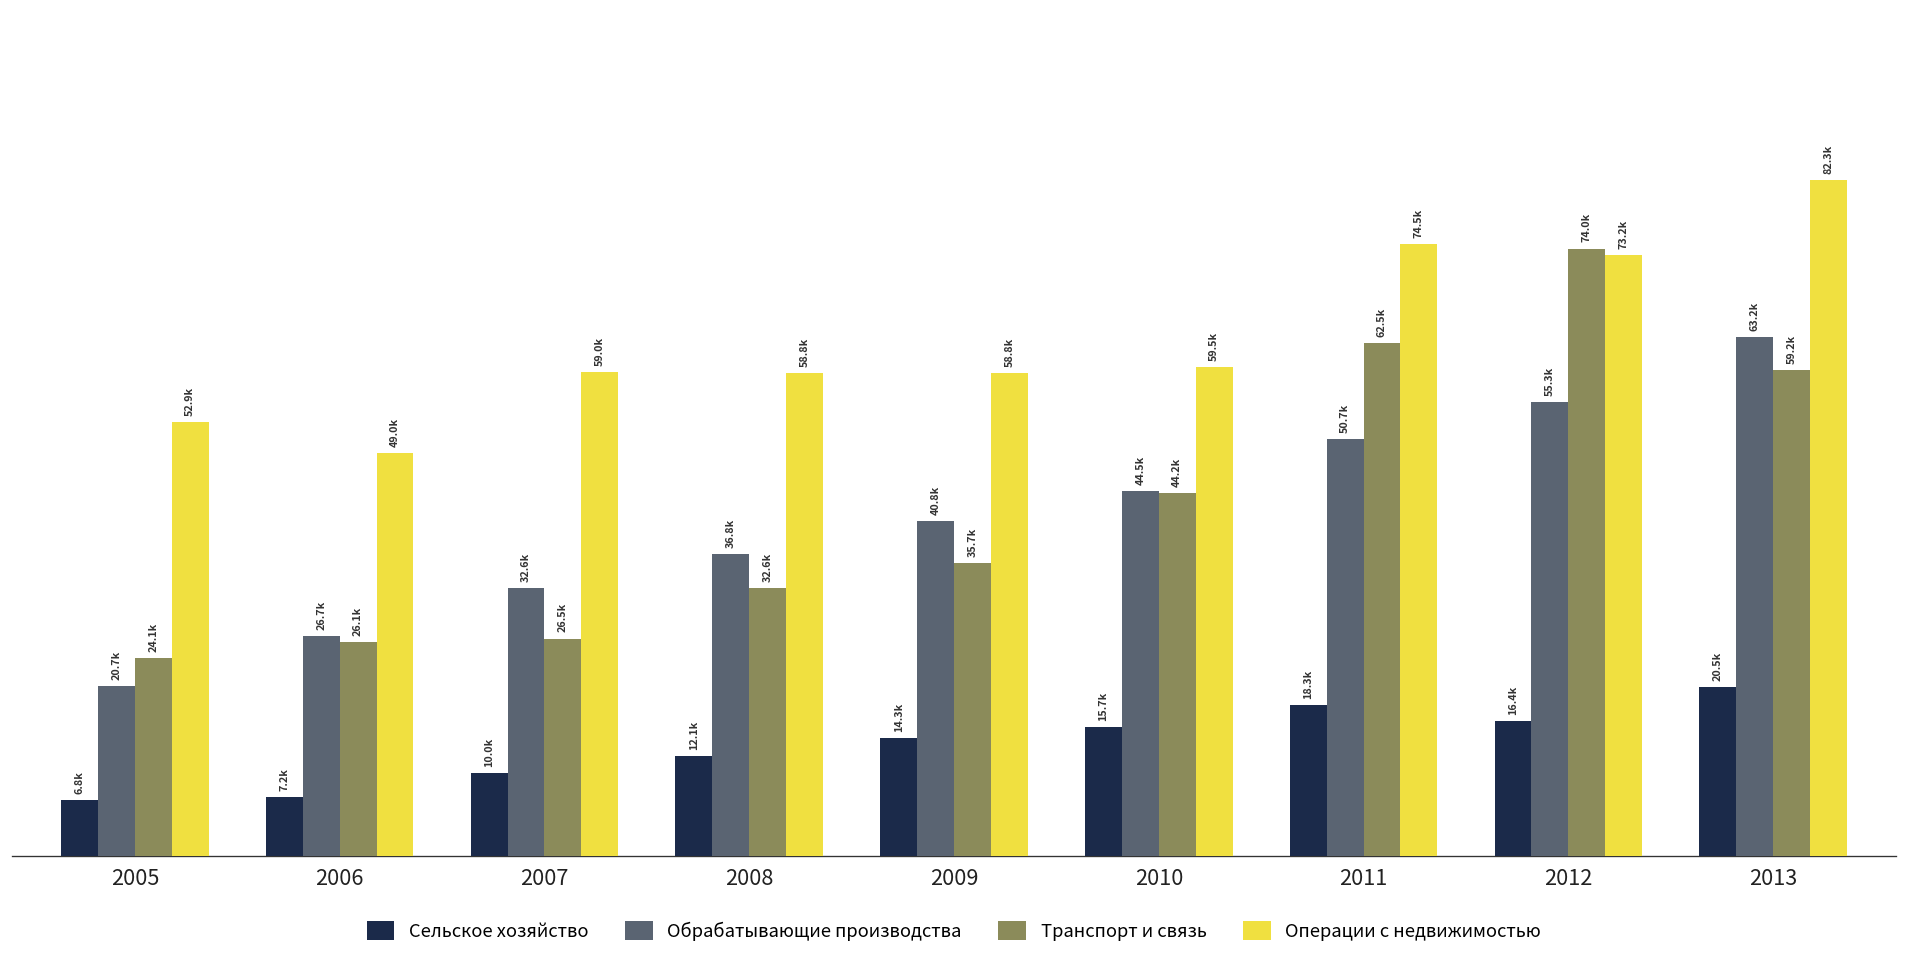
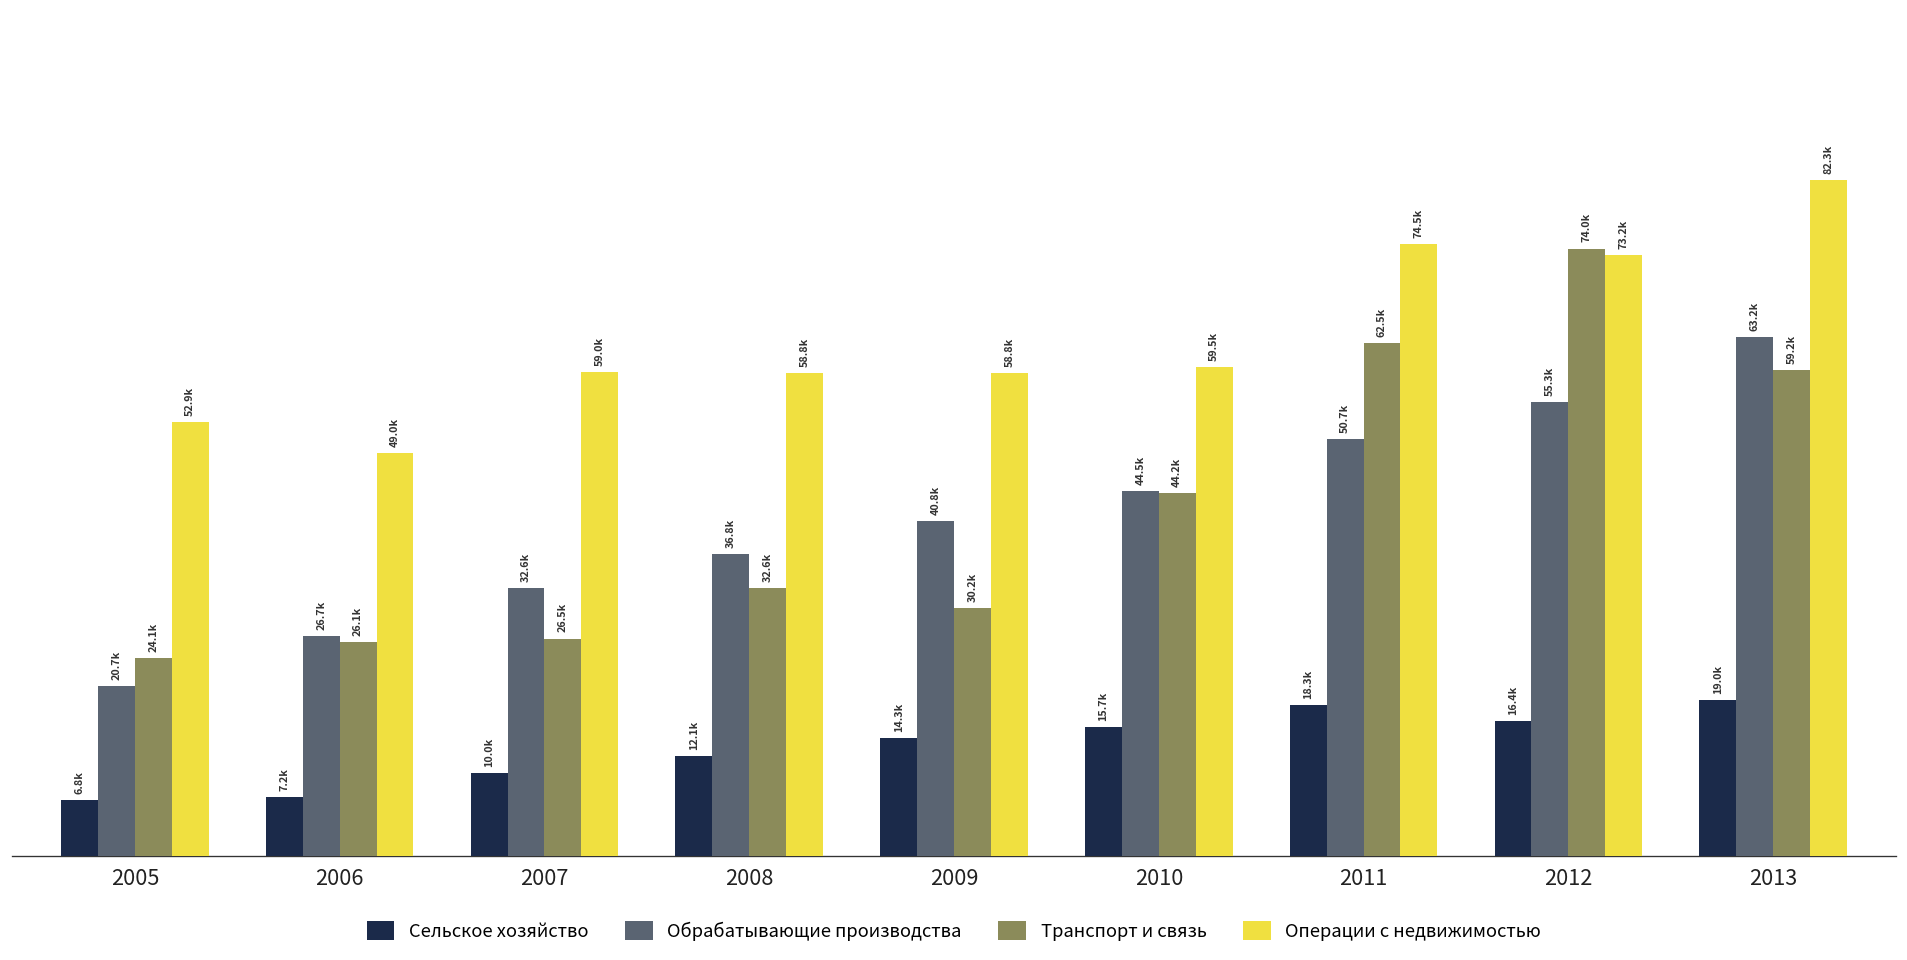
  {
    "Сельское хозяйство": {
      "2005": "6.8k",
      "2006": "7.2k",
      "2007": "10.0k",
      "2008": "12.1k",
      "2009": "14.3k",
      "2010": "15.7k",
      "2011": "18.3k",
      "2012": "16.4k",
-     "2013": "20.5k"
+     "2013": "19.0k"
    },
    "Обрабатывающие производства": {
      "2005": "20.7k",
      "2006": "26.7k",
      "2007": "32.6k",
      "2008": "36.8k",
      "2009": "40.8k",
      "2010": "44.5k",
      "2011": "50.7k",
      "2012": "55.3k",
      "2013": "63.2k"
    },
    "Транспорт и связь": {
      "2005": "24.1k",
      "2006": "26.1k",
      "2007": "26.5k",
      "2008": "32.6k",
-     "2009": "35.7k",
+     "2009": "30.2k",
      "2010": "44.2k",
      "2011": "62.5k",
      "2012": "74.0k",
      "2013": "59.2k"
    },
    "Операции с недвижимостью": {
      "2005": "52.9k",
      "2006": "49.0k",
      "2007": "59.0k",
      "2008": "58.8k",
      "2009": "58.8k",
      "2010": "59.5k",
      "2011": "74.5k",
      "2012": "73.2k",
      "2013": "82.3k"
    }
  }
